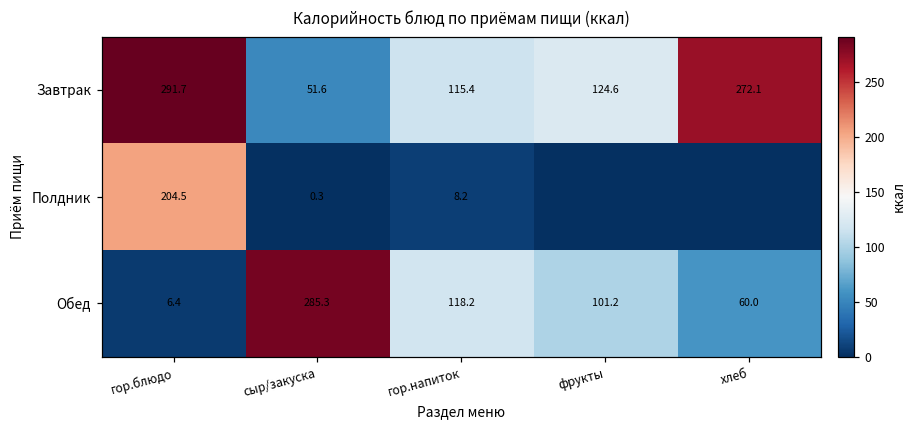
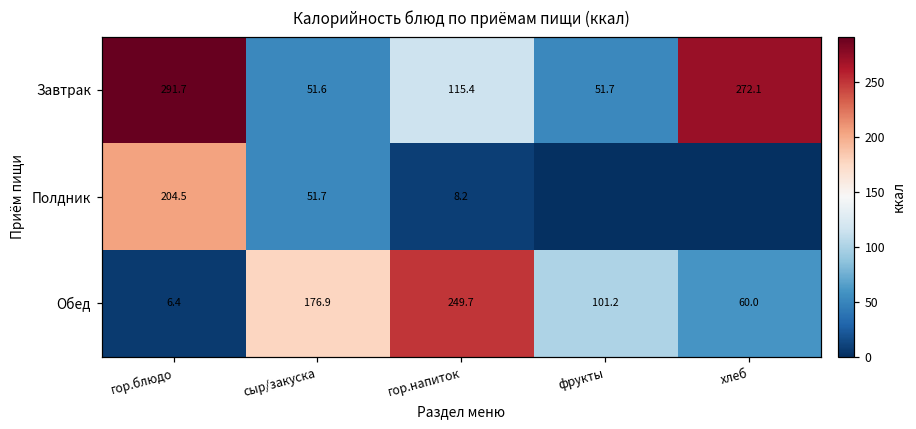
  {
    "Завтрак": {
      "гор.блюдо": 291.7,
      "сыр/закуска": 51.6,
      "гор.напиток": 115.4,
-     "фрукты": 124.6,
+     "фрукты": 51.7,
      "хлеб": 272.1
    },
    "Полдник": {
      "гор.блюдо": 204.5,
-     "сыр/закуска": 0.3,
+     "сыр/закуска": 51.7,
      "гор.напиток": 8.2
    },
    "Обед": {
      "гор.блюдо": 6.4,
-     "сыр/закуска": 285.3,
-     "гор.напиток": 118.2,
+     "сыр/закуска": 176.9,
+     "гор.напиток": 249.7,
      "фрукты": 101.2,
      "хлеб": 60.0
    }
  }
